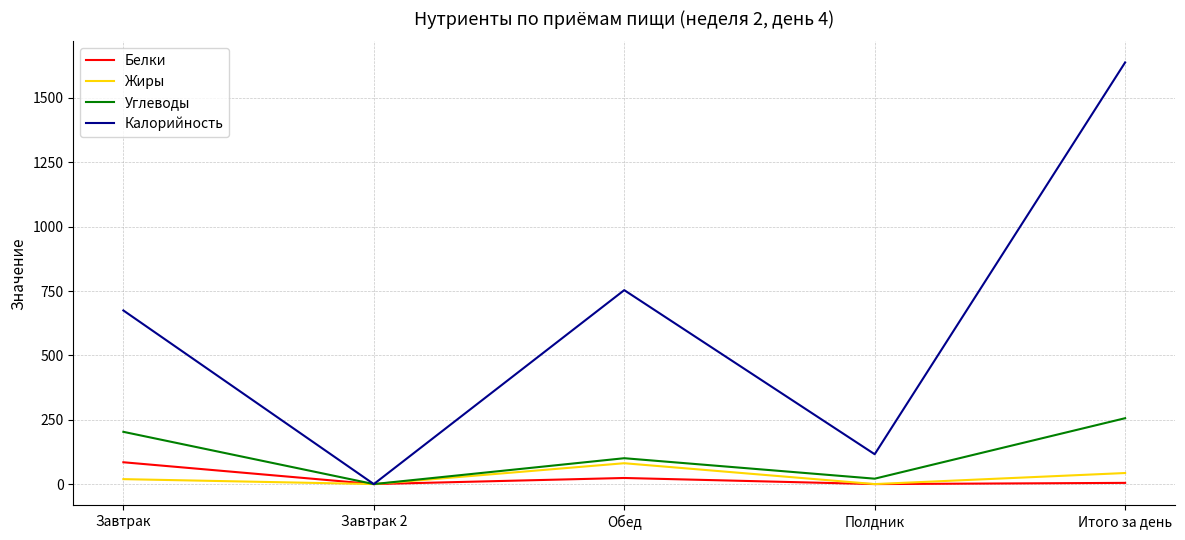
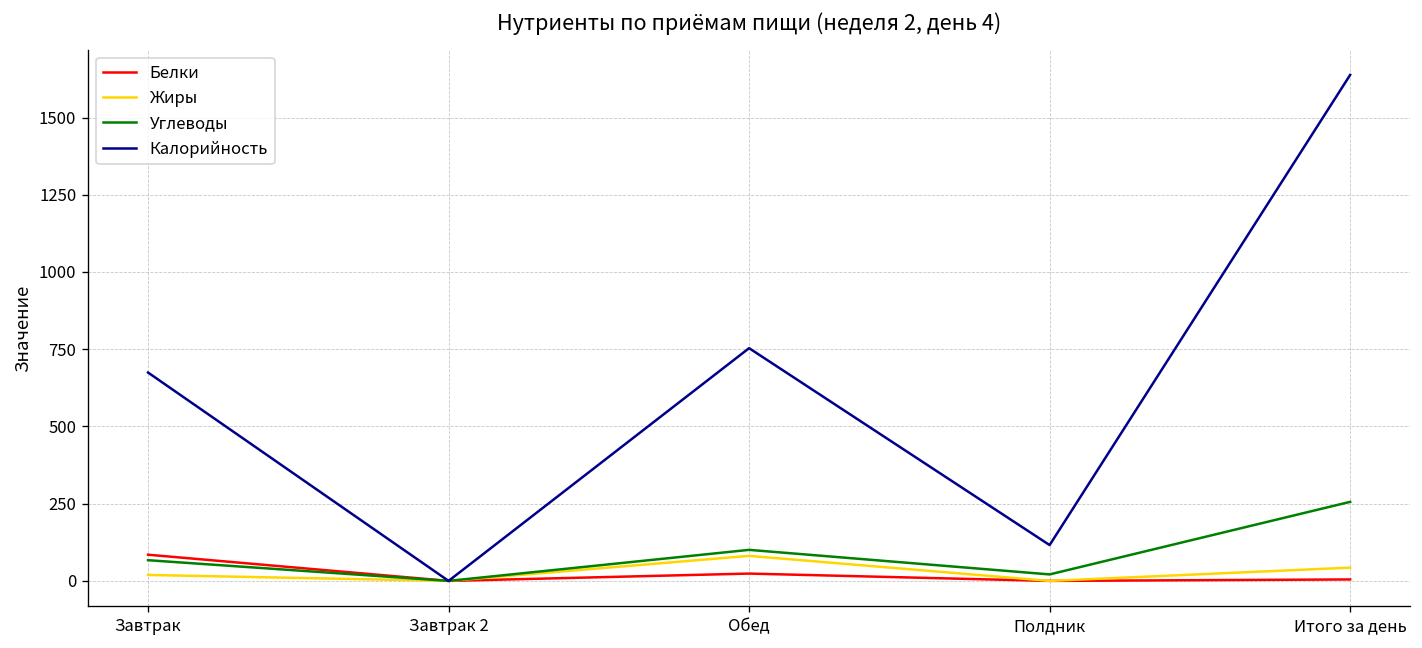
  {
    "Белки": {
      "Завтрак": 80,
      "Обед": 20,
      "Итого за день": 0
    },
    "Жиры": {
      "Завтрак": 20,
      "Обед": 80,
      "Итого за день": 40
    },
    "Углеводы": {
-     "Завтрак": 200,
+     "Завтрак": 70,
      "Обед": 100,
      "Полдник": 20,
      "Итого за день": 260
    },
    "Калорийность": {
      "Завтрак": 670,
      "Обед": 750,
      "Полдник": 120,
      "Итого за день": 1640
    }
  }
